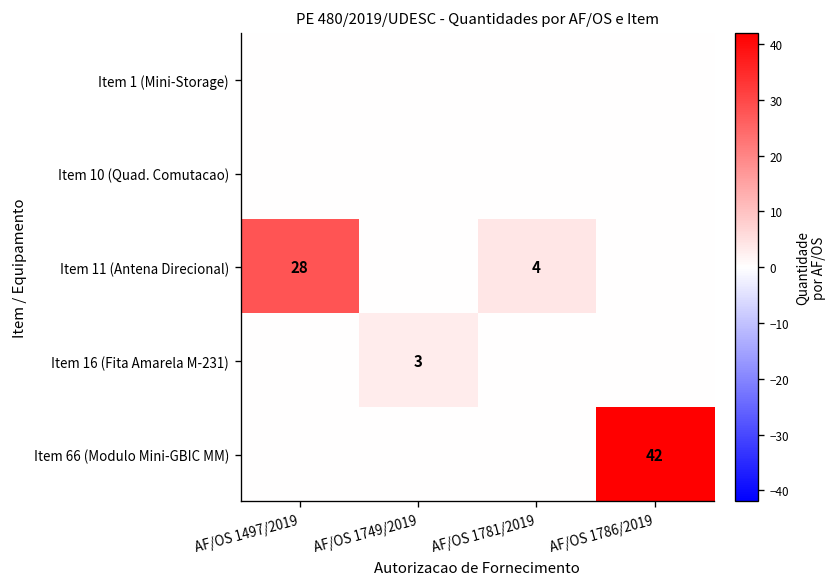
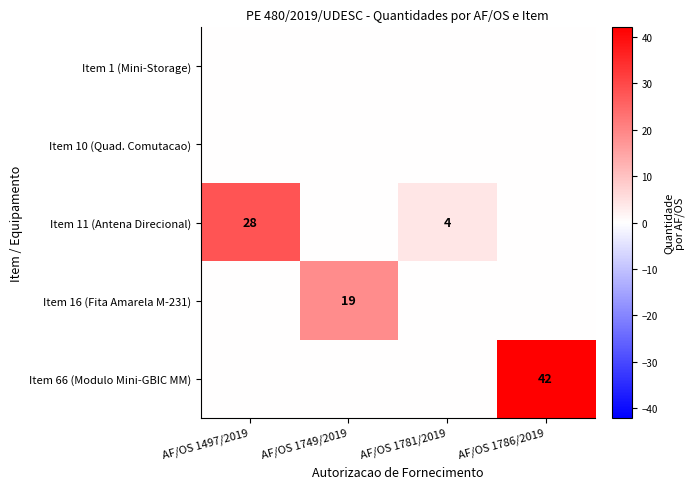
  {
    "Item 11 (Antena Direcional)": {
      "AF/OS 1497/2019": 28,
      "AF/OS 1781/2019": 4
    },
    "Item 16 (Fita Amarela M-231)": {
-     "AF/OS 1749/2019": 3
+     "AF/OS 1749/2019": 19
    },
    "Item 66 (Modulo Mini-GBIC MM)": {
      "AF/OS 1786/2019": 42
    }
  }
